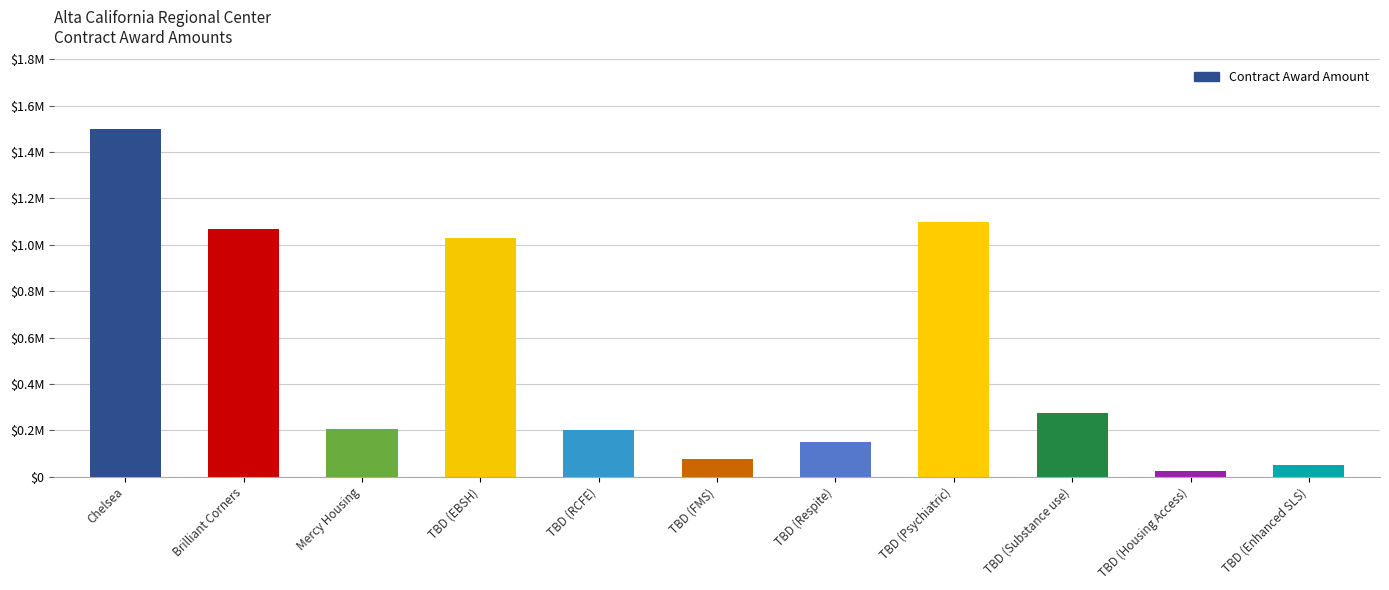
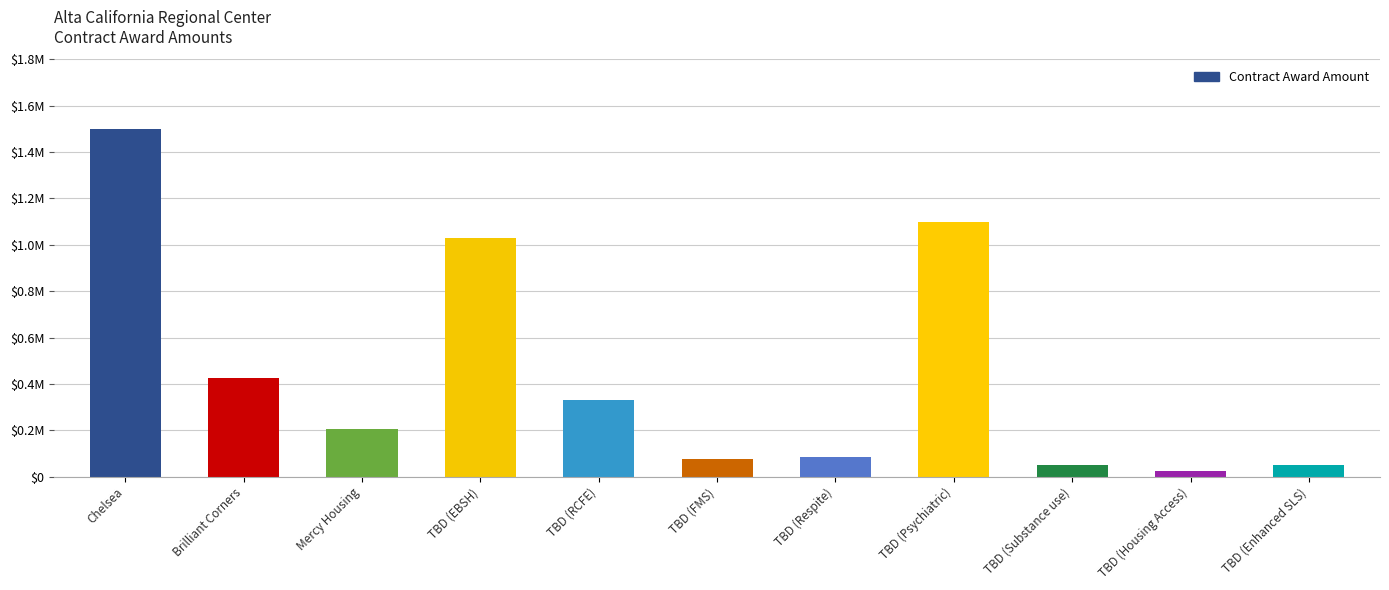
  {
    "Chelsea": "$1500000",
-   "Brilliant Corners": "$1070000",
+   "Brilliant Corners": "$430000",
    "Mercy Housing": "$210000",
    "TBD (EBSH)": "$1030000",
-   "TBD (RCFE)": "$200000",
+   "TBD (RCFE)": "$330000",
    "TBD (FMS)": "$80000",
-   "TBD (Respite)": "$150000",
+   "TBD (Respite)": "$80000",
    "TBD (Psychiatric)": "$1100000",
-   "TBD (Substance use)": "$270000",
+   "TBD (Substance use)": "$50000",
    "TBD (Housing Access)": "$30000",
    "TBD (Enhanced SLS)": "$50000"
  }
